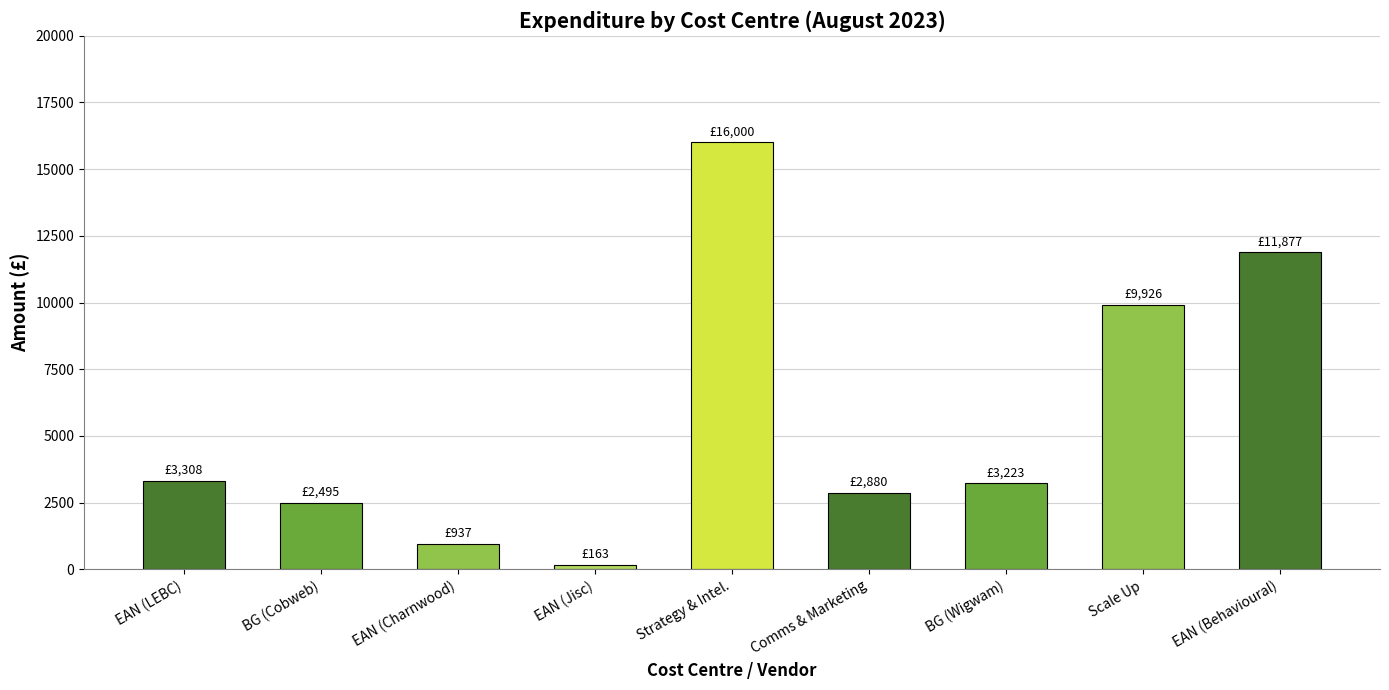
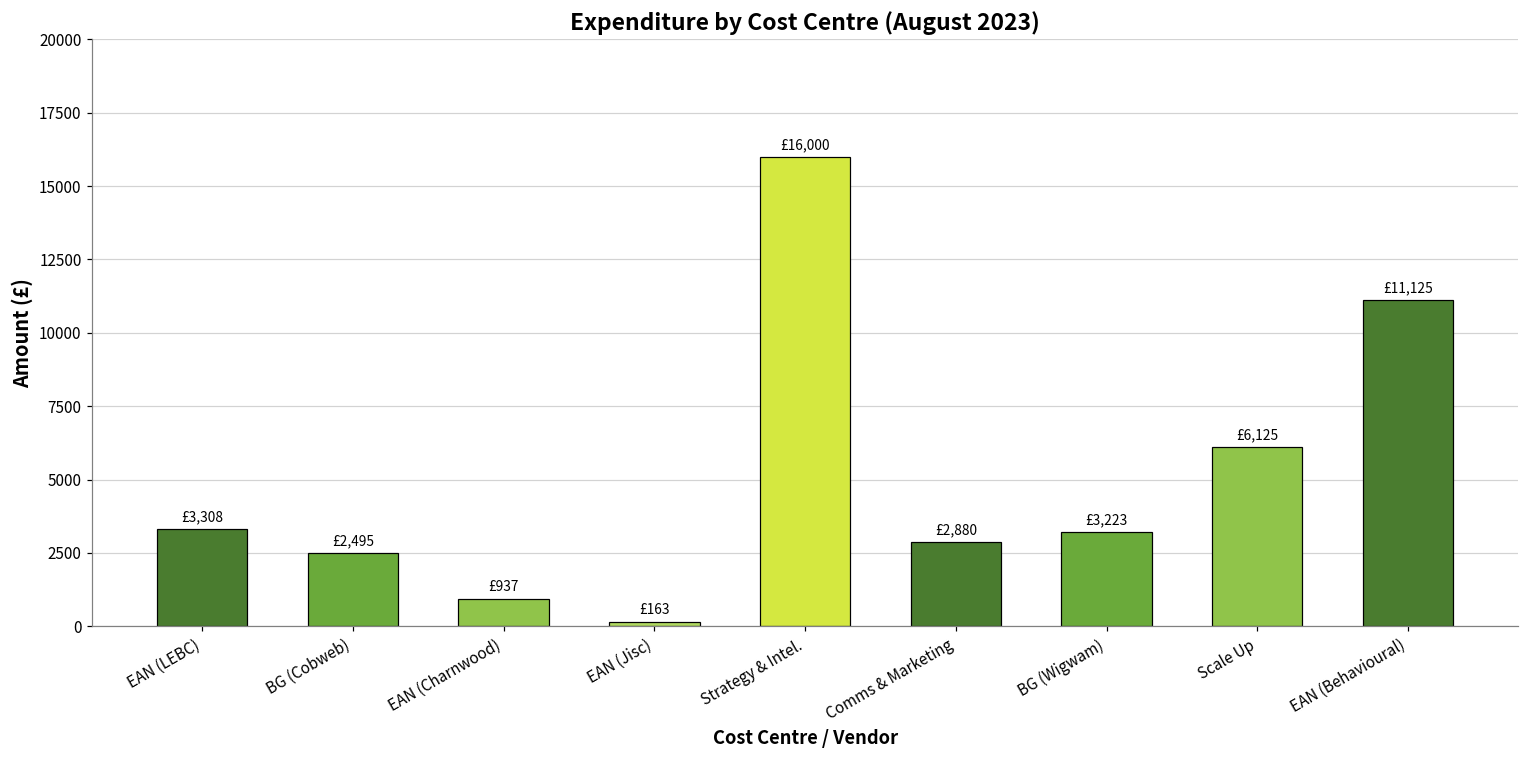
  {
    "EAN (LEBC)": "£3,308",
    "BG (Cobweb)": "£2,495",
    "EAN (Charnwood)": "£937",
    "EAN (Jisc)": "£163",
    "Strategy & Intel.": "£16,000",
    "Comms & Marketing": "£2,880",
    "BG (Wigwam)": "£3,223",
-   "Scale Up": "£9,926",
-   "EAN (Behavioural)": "£11,877"
+   "Scale Up": "£6,125",
+   "EAN (Behavioural)": "£11,125"
  }
